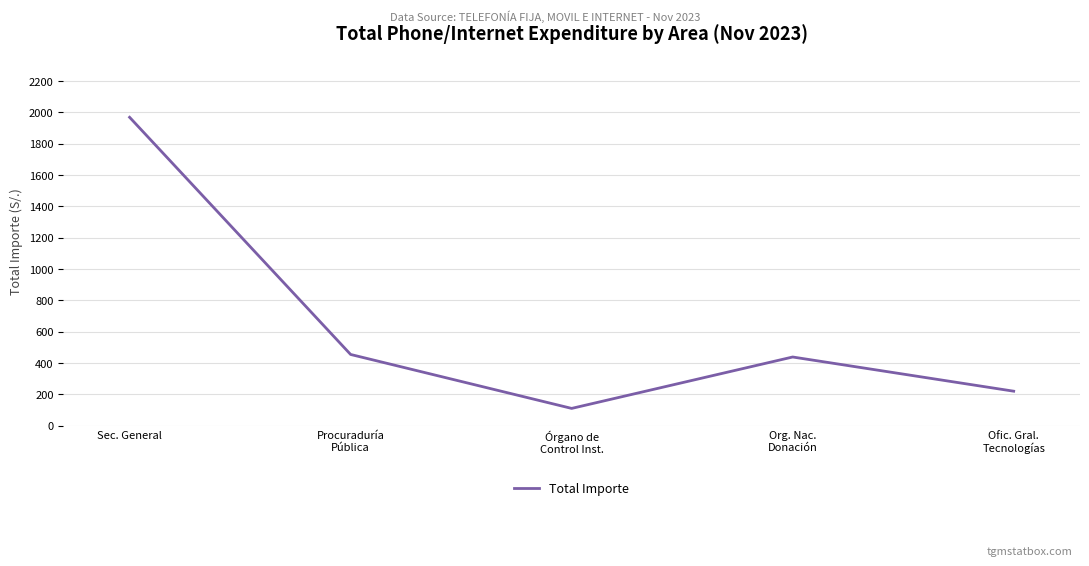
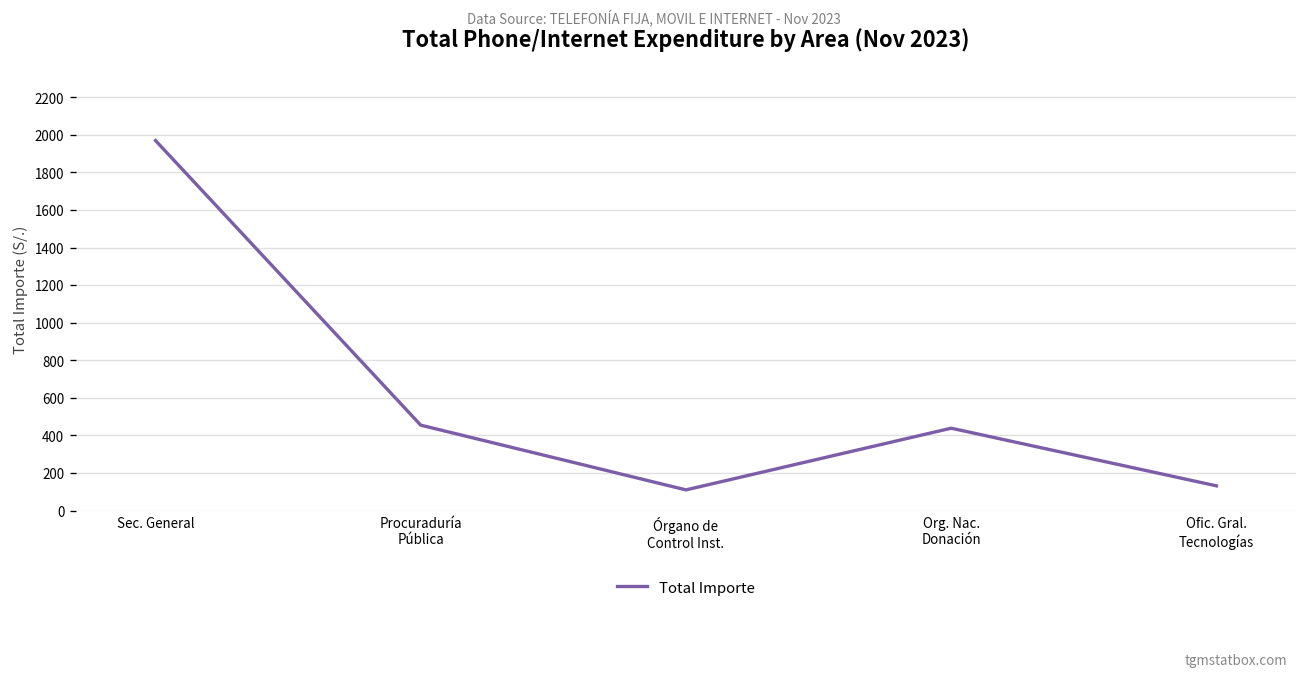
  {
    "Sec. General": 1970,
    "Procuraduría Pública": 450,
    "Órgano de Control Inst.": 110,
    "Org. Nac. Donación": 440,
-   "Ofic. Gral. Tecnologías": 220
+   "Ofic. Gral. Tecnologías": 130
  }
